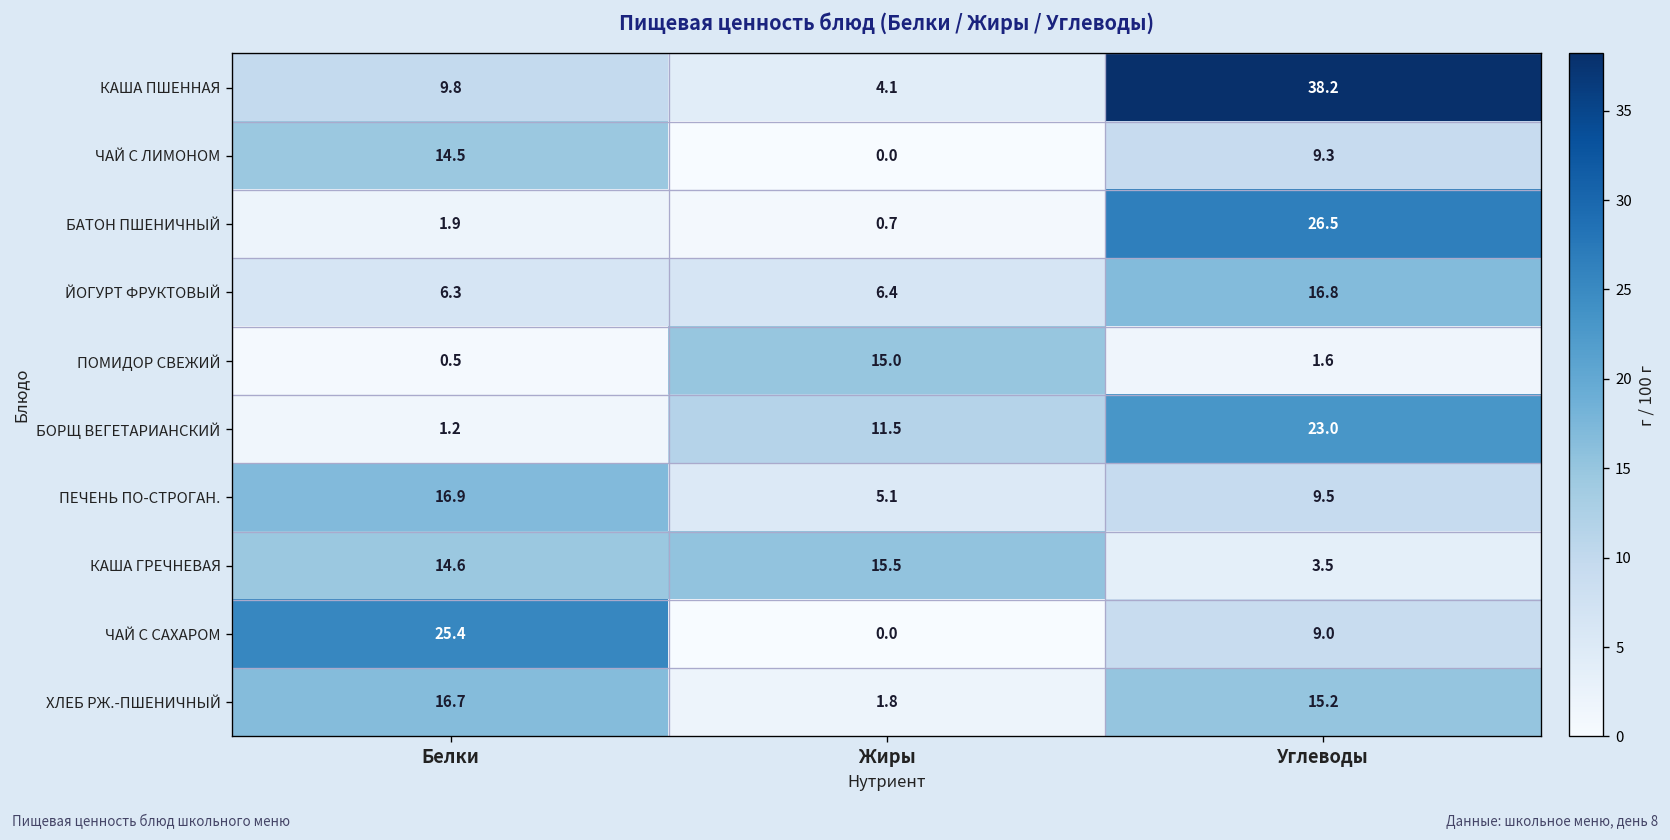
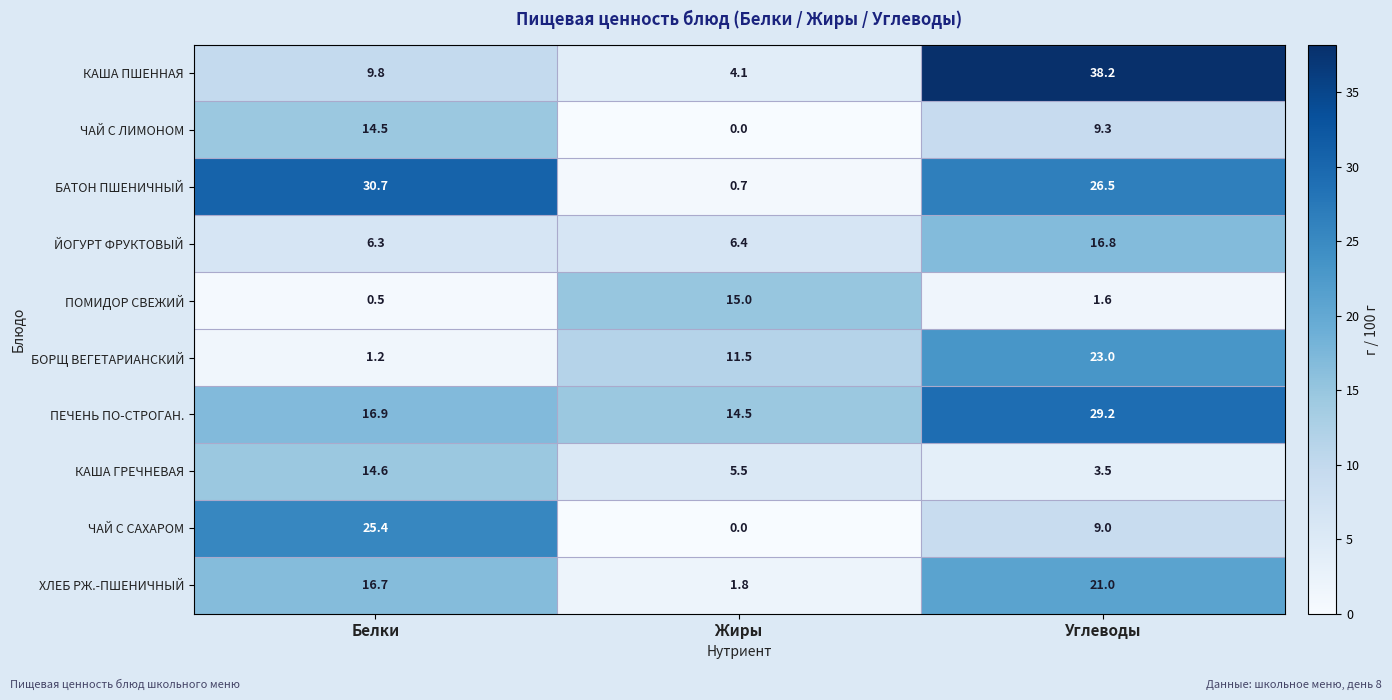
  {
    "КАША ПШЕННАЯ": {
      "Белки": 9.8,
      "Жиры": 4.1,
      "Углеводы": 38.2
    },
    "ЧАЙ С ЛИМОНОМ": {
      "Белки": 14.5,
      "Жиры": 0.0,
      "Углеводы": 9.3
    },
    "БАТОН ПШЕНИЧНЫЙ": {
-     "Белки": 1.9,
+     "Белки": 30.7,
      "Жиры": 0.7,
      "Углеводы": 26.5
    },
    "ЙОГУРТ ФРУКТОВЫЙ": {
      "Белки": 6.3,
      "Жиры": 6.4,
      "Углеводы": 16.8
    },
    "ПОМИДОР СВЕЖИЙ": {
      "Белки": 0.5,
      "Жиры": 15.0,
      "Углеводы": 1.6
    },
    "БОРЩ ВЕГЕТАРИАНСКИЙ": {
      "Белки": 1.2,
      "Жиры": 11.5,
      "Углеводы": 23.0
    },
    "ПЕЧЕНЬ ПО-СТРОГАН.": {
      "Белки": 16.9,
-     "Жиры": 5.1,
-     "Углеводы": 9.5
+     "Жиры": 14.5,
+     "Углеводы": 29.2
    },
    "КАША ГРЕЧНЕВАЯ": {
      "Белки": 14.6,
-     "Жиры": 15.5,
+     "Жиры": 5.5,
      "Углеводы": 3.5
    },
    "ЧАЙ С САХАРОМ": {
      "Белки": 25.4,
      "Жиры": 0.0,
      "Углеводы": 9.0
    },
    "ХЛЕБ РЖ.-ПШЕНИЧНЫЙ": {
      "Белки": 16.7,
      "Жиры": 1.8,
-     "Углеводы": 15.2
+     "Углеводы": 21.0
    }
  }
